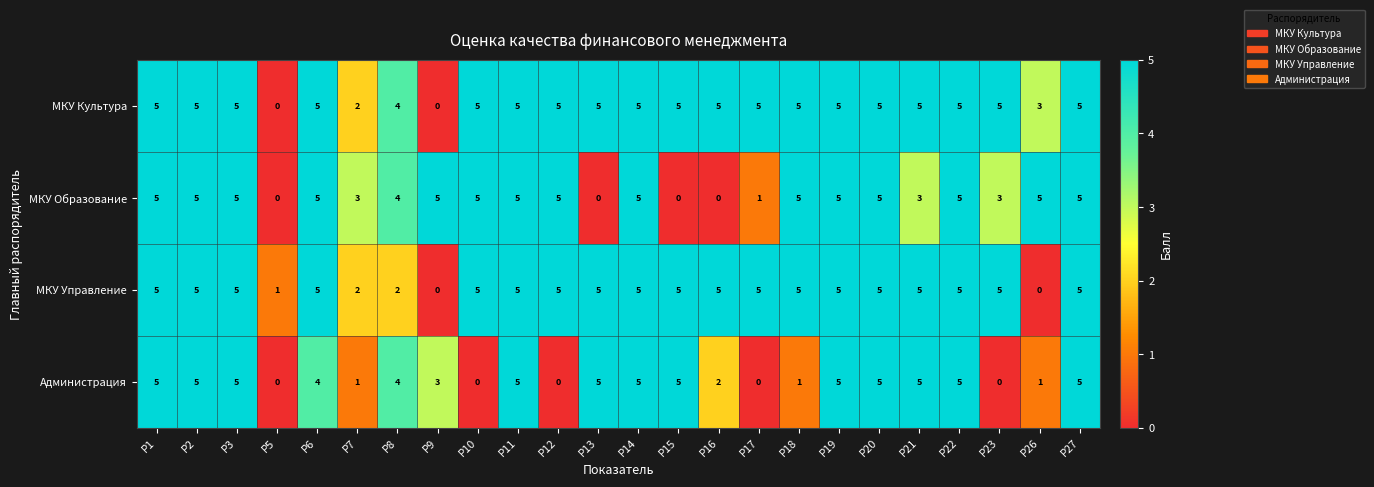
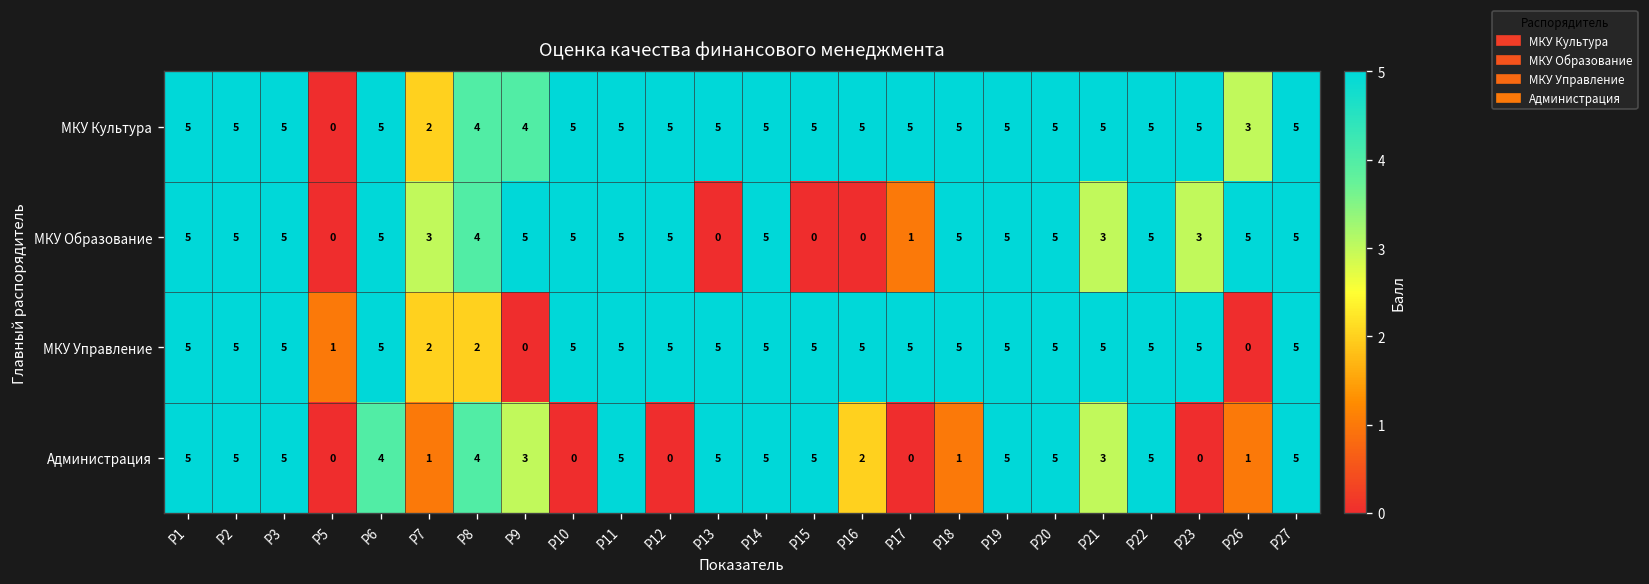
  {
    "МКУ Культура": {
      "Р1": 5,
      "Р2": 5,
      "Р3": 5,
      "Р5": 0,
      "Р6": 5,
      "Р7": 2,
      "Р8": 4,
-     "Р9": 0,
+     "Р9": 4,
      "Р10": 5,
      "Р11": 5,
      "Р12": 5,
      "Р13": 5,
      "Р14": 5,
      "Р15": 5,
      "Р16": 5,
      "Р17": 5,
      "Р18": 5,
      "Р19": 5,
      "Р20": 5,
      "Р21": 5,
      "Р22": 5,
      "Р23": 5,
      "Р26": 3,
      "Р27": 5
    },
    "МКУ Образование": {
      "Р1": 5,
      "Р2": 5,
      "Р3": 5,
      "Р5": 0,
      "Р6": 5,
      "Р7": 3,
      "Р8": 4,
      "Р9": 5,
      "Р10": 5,
      "Р11": 5,
      "Р12": 5,
      "Р13": 0,
      "Р14": 5,
      "Р15": 0,
      "Р16": 0,
      "Р17": 1,
      "Р18": 5,
      "Р19": 5,
      "Р20": 5,
      "Р21": 3,
      "Р22": 5,
      "Р23": 3,
      "Р26": 5,
      "Р27": 5
    },
    "МКУ Управление": {
      "Р1": 5,
      "Р2": 5,
      "Р3": 5,
      "Р5": 1,
      "Р6": 5,
      "Р7": 2,
      "Р8": 2,
      "Р9": 0,
      "Р10": 5,
      "Р11": 5,
      "Р12": 5,
      "Р13": 5,
      "Р14": 5,
      "Р15": 5,
      "Р16": 5,
      "Р17": 5,
      "Р18": 5,
      "Р19": 5,
      "Р20": 5,
      "Р21": 5,
      "Р22": 5,
      "Р23": 5,
      "Р26": 0,
      "Р27": 5
    },
    "Администрация": {
      "Р1": 5,
      "Р2": 5,
      "Р3": 5,
      "Р5": 0,
      "Р6": 4,
      "Р7": 1,
      "Р8": 4,
      "Р9": 3,
      "Р10": 0,
      "Р11": 5,
      "Р12": 0,
      "Р13": 5,
      "Р14": 5,
      "Р15": 5,
      "Р16": 2,
      "Р17": 0,
      "Р18": 1,
      "Р19": 5,
      "Р20": 5,
-     "Р21": 5,
+     "Р21": 3,
      "Р22": 5,
      "Р23": 0,
      "Р26": 1,
      "Р27": 5
    }
  }
